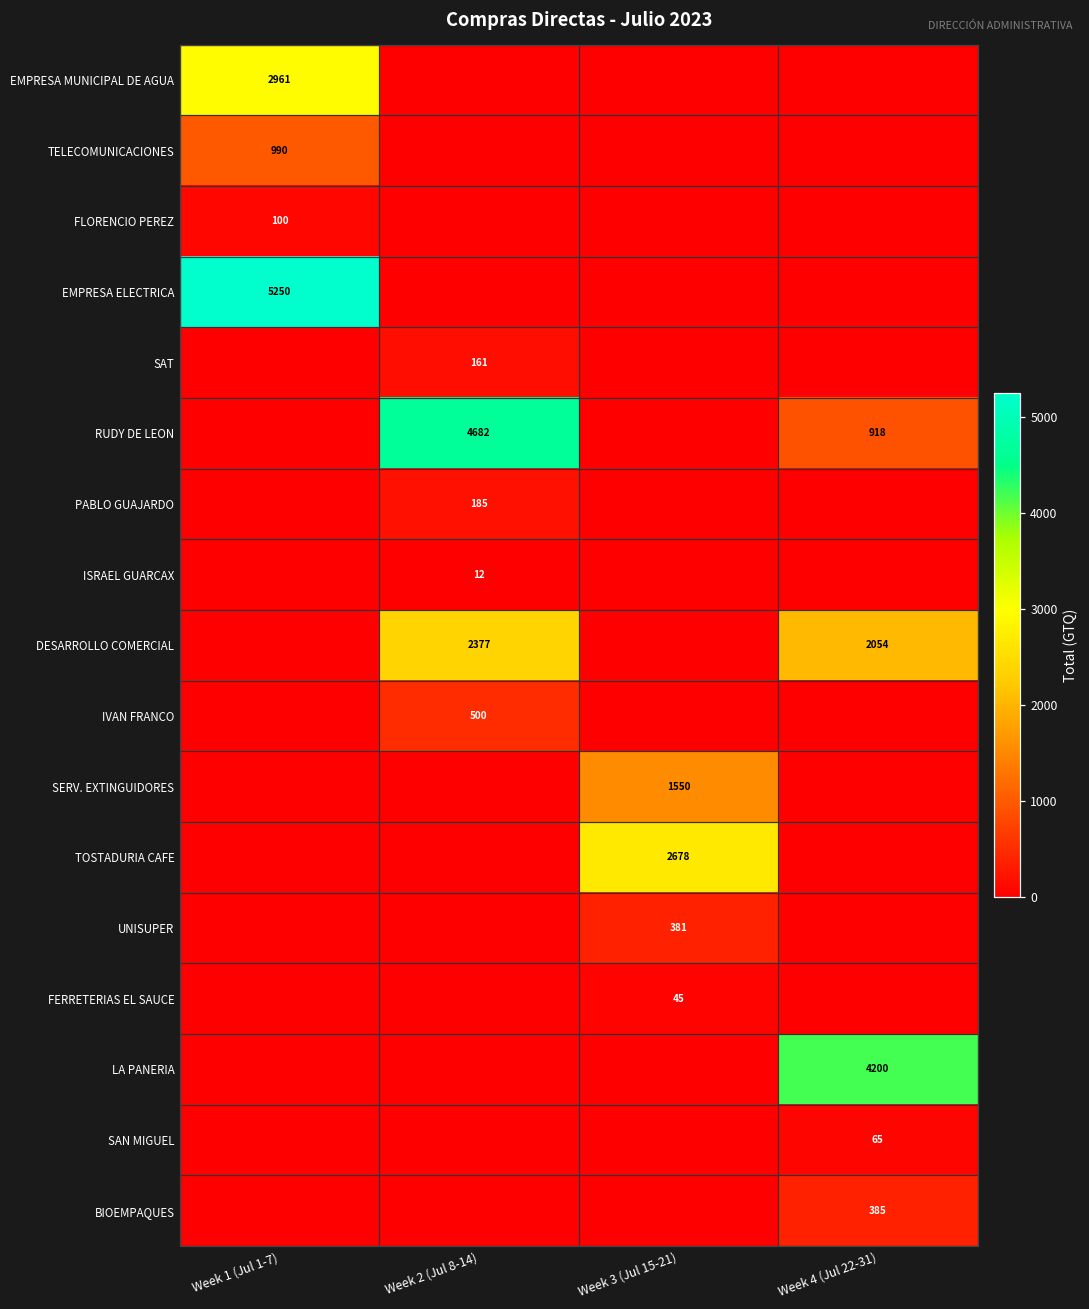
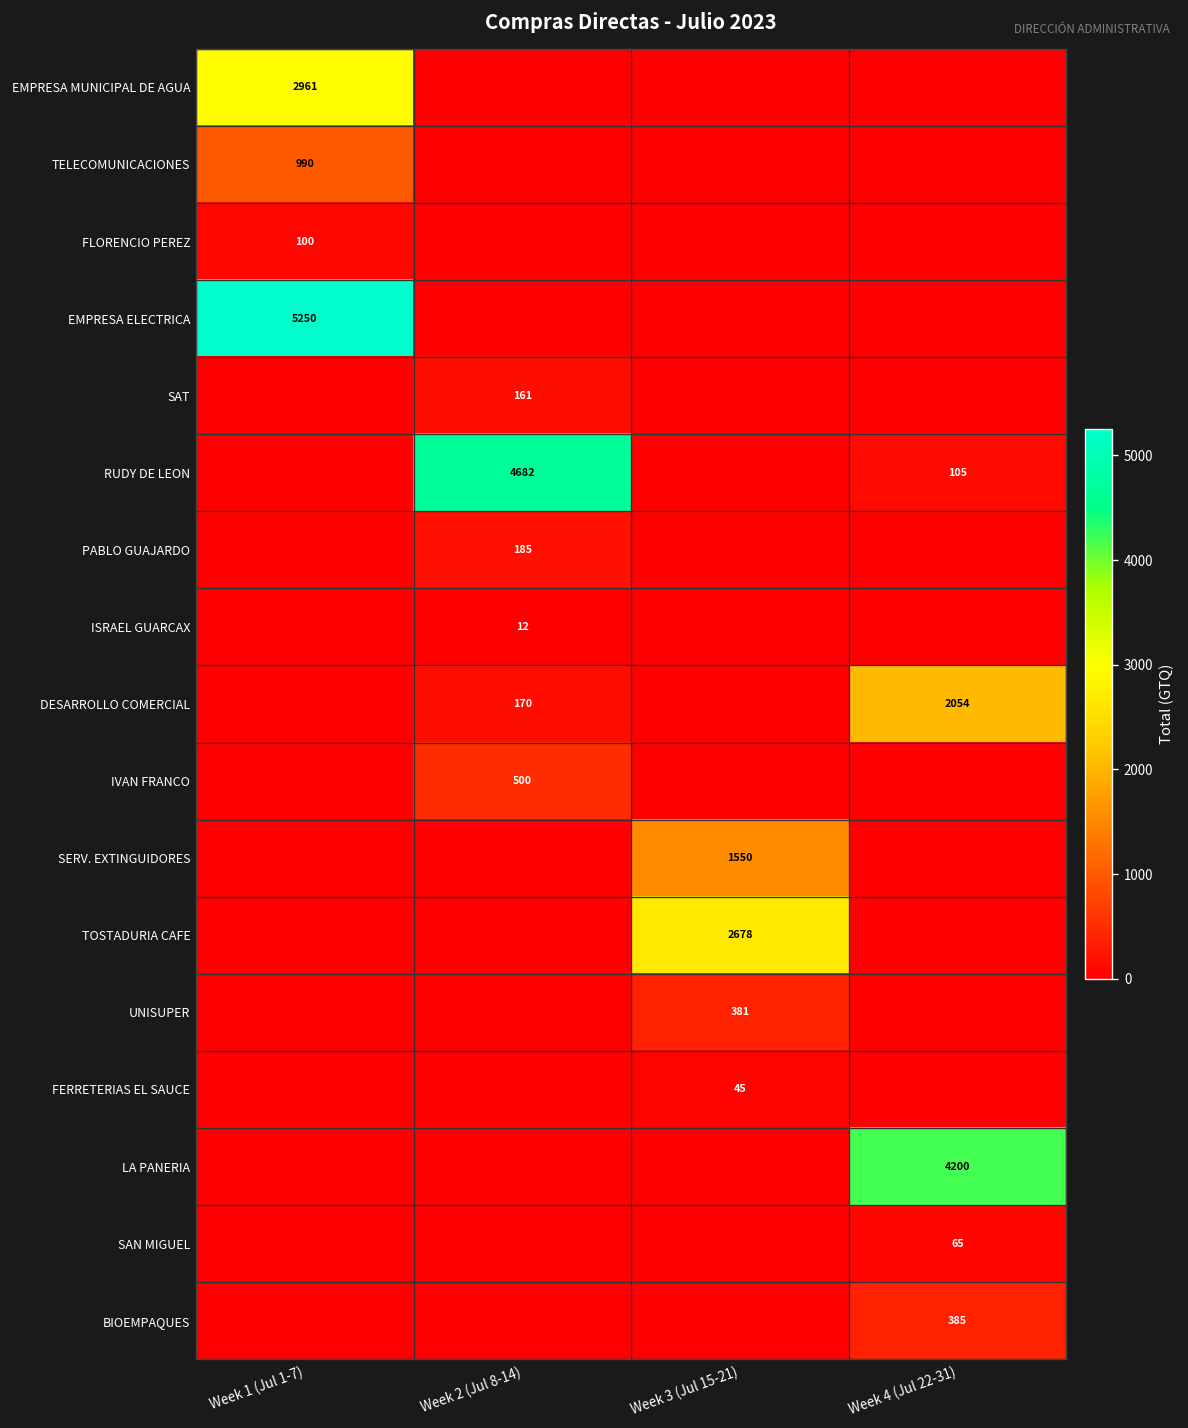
  {
    "EMPRESA MUNICIPAL DE AGUA": {
      "Week 1 (Jul 1-7)": 2961
    },
    "TELECOMUNICACIONES": {
      "Week 1 (Jul 1-7)": 990
    },
    "FLORENCIO PEREZ": {
      "Week 1 (Jul 1-7)": 100
    },
    "EMPRESA ELECTRICA": {
      "Week 1 (Jul 1-7)": 5250
    },
    "SAT": {
      "Week 2 (Jul 8-14)": 161
    },
    "RUDY DE LEON": {
      "Week 2 (Jul 8-14)": 4682,
-     "Week 4 (Jul 22-31)": 918
+     "Week 4 (Jul 22-31)": 105
    },
    "PABLO GUAJARDO": {
      "Week 2 (Jul 8-14)": 185
    },
    "ISRAEL GUARCAX": {
      "Week 2 (Jul 8-14)": 12
    },
    "DESARROLLO COMERCIAL": {
-     "Week 2 (Jul 8-14)": 2377,
+     "Week 2 (Jul 8-14)": 170,
      "Week 4 (Jul 22-31)": 2054
    },
    "IVAN FRANCO": {
      "Week 2 (Jul 8-14)": 500
    },
    "SERV. EXTINGUIDORES": {
      "Week 3 (Jul 15-21)": 1550
    },
    "TOSTADURIA CAFE": {
      "Week 3 (Jul 15-21)": 2678
    },
    "UNISUPER": {
      "Week 3 (Jul 15-21)": 381
    },
    "FERRETERIAS EL SAUCE": {
      "Week 3 (Jul 15-21)": 45
    },
    "LA PANERIA": {
      "Week 4 (Jul 22-31)": 4200
    },
    "SAN MIGUEL": {
      "Week 4 (Jul 22-31)": 65
    },
    "BIOEMPAQUES": {
      "Week 4 (Jul 22-31)": 385
    }
  }
